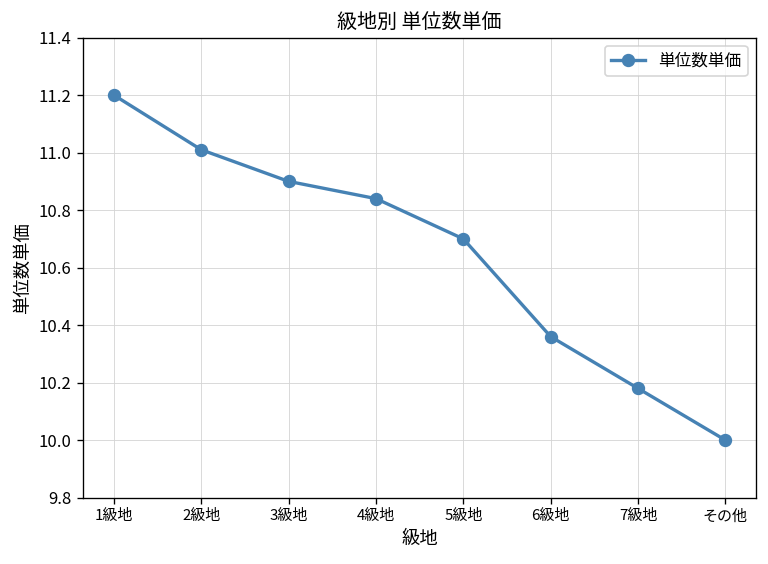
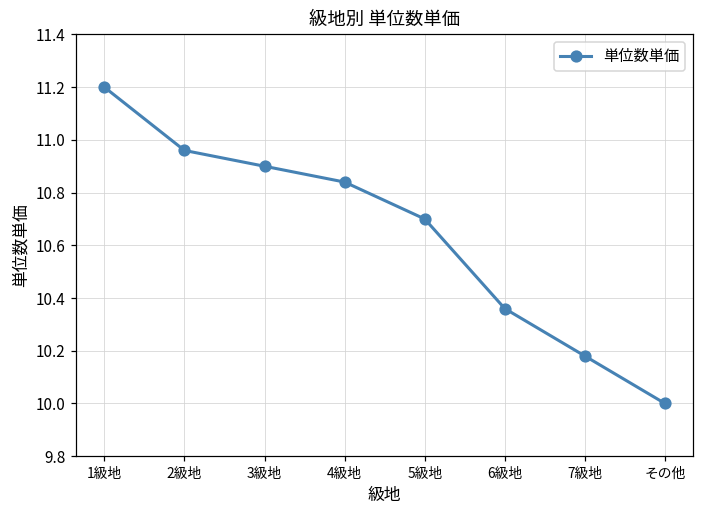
  {
    "1級地": 11.20,
-   "2級地": 11.01,
+   "2級地": 10.96,
    "3級地": 10.90,
    "4級地": 10.84,
    "5級地": 10.70,
    "6級地": 10.36,
    "7級地": 10.18,
    "その他": 10.00
  }
